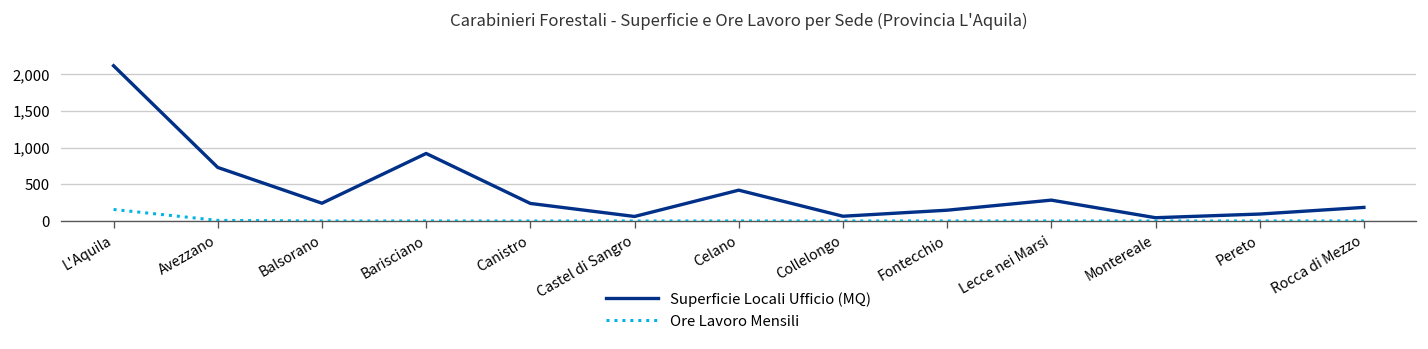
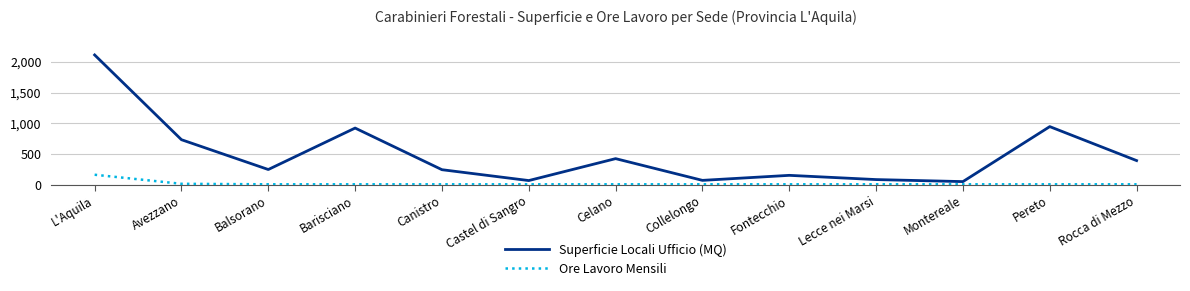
  {
    "Superficie Locali Ufficio (MQ)": {
      "L'Aquila": "2,100",
      "Avezzano": "700",
      "Balsorano": "200",
      "Barisciano": "900",
      "Canistro": "200",
      "Castel di Sangro": "100",
      "Celano": "400",
      "Collelongo": "100",
      "Fontecchio": "200",
-     "Lecce nei Marsi": "300",
+     "Lecce nei Marsi": "100",
      "Montereale": "0",
-     "Pereto": "100",
-     "Rocca di Mezzo": "200"
+     "Pereto": "900",
+     "Rocca di Mezzo": "400"
    },
    "Ore Lavoro Mensili": {
      "L'Aquila": "200",
      "Avezzano": "0",
      "Balsorano": "0",
      "Barisciano": "0",
      "Canistro": "0",
      "Castel di Sangro": "0",
      "Celano": "0",
      "Collelongo": "0",
      "Fontecchio": "0",
      "Lecce nei Marsi": "0",
      "Montereale": "0",
      "Pereto": "0",
      "Rocca di Mezzo": "0"
    }
  }
